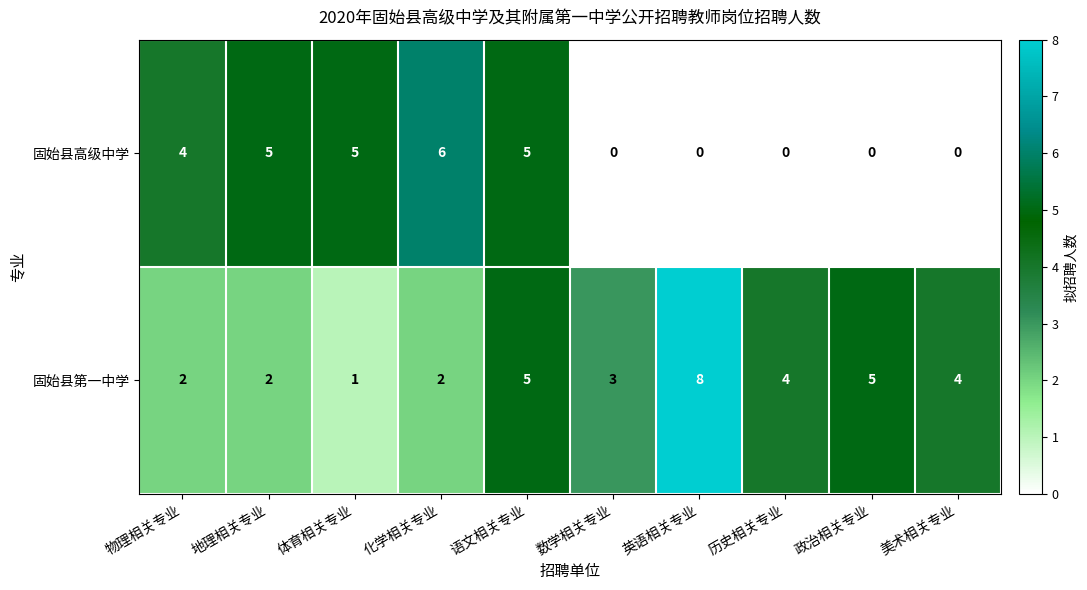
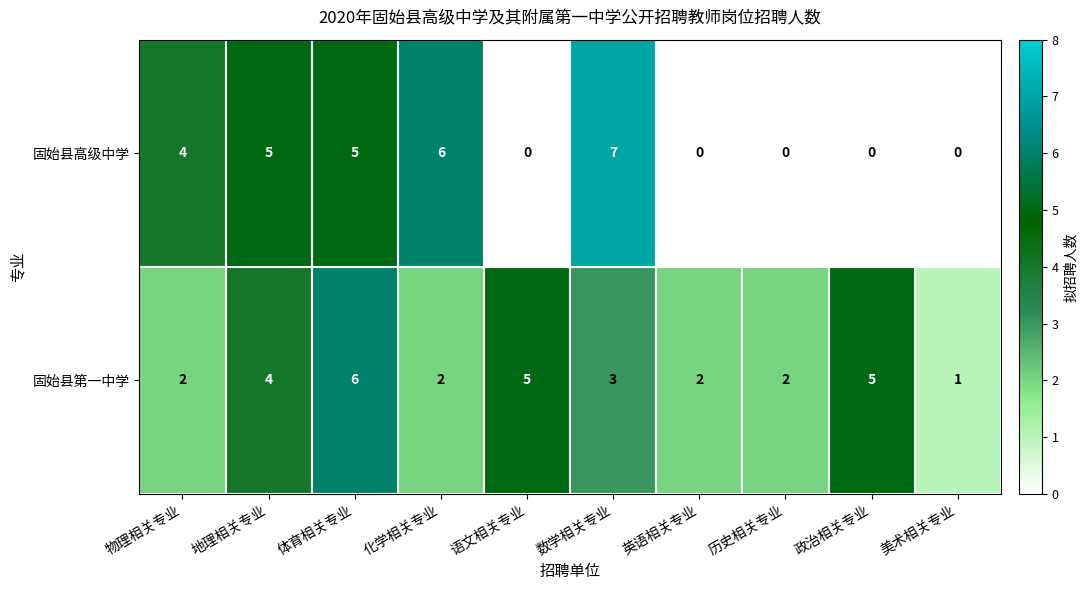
  {
    "固始县高级中学": {
      "物理相关专业": 4,
      "地理相关专业": 5,
      "体育相关专业": 5,
      "化学相关专业": 6,
-     "语文相关专业": 5,
-     "数学相关专业": 0,
+     "语文相关专业": 0,
+     "数学相关专业": 7,
      "英语相关专业": 0,
      "历史相关专业": 0,
      "政治相关专业": 0,
      "美术相关专业": 0
    },
    "固始县第一中学": {
      "物理相关专业": 2,
-     "地理相关专业": 2,
-     "体育相关专业": 1,
+     "地理相关专业": 4,
+     "体育相关专业": 6,
      "化学相关专业": 2,
      "语文相关专业": 5,
      "数学相关专业": 3,
-     "英语相关专业": 8,
-     "历史相关专业": 4,
+     "英语相关专业": 2,
+     "历史相关专业": 2,
      "政治相关专业": 5,
-     "美术相关专业": 4
+     "美术相关专业": 1
    }
  }
